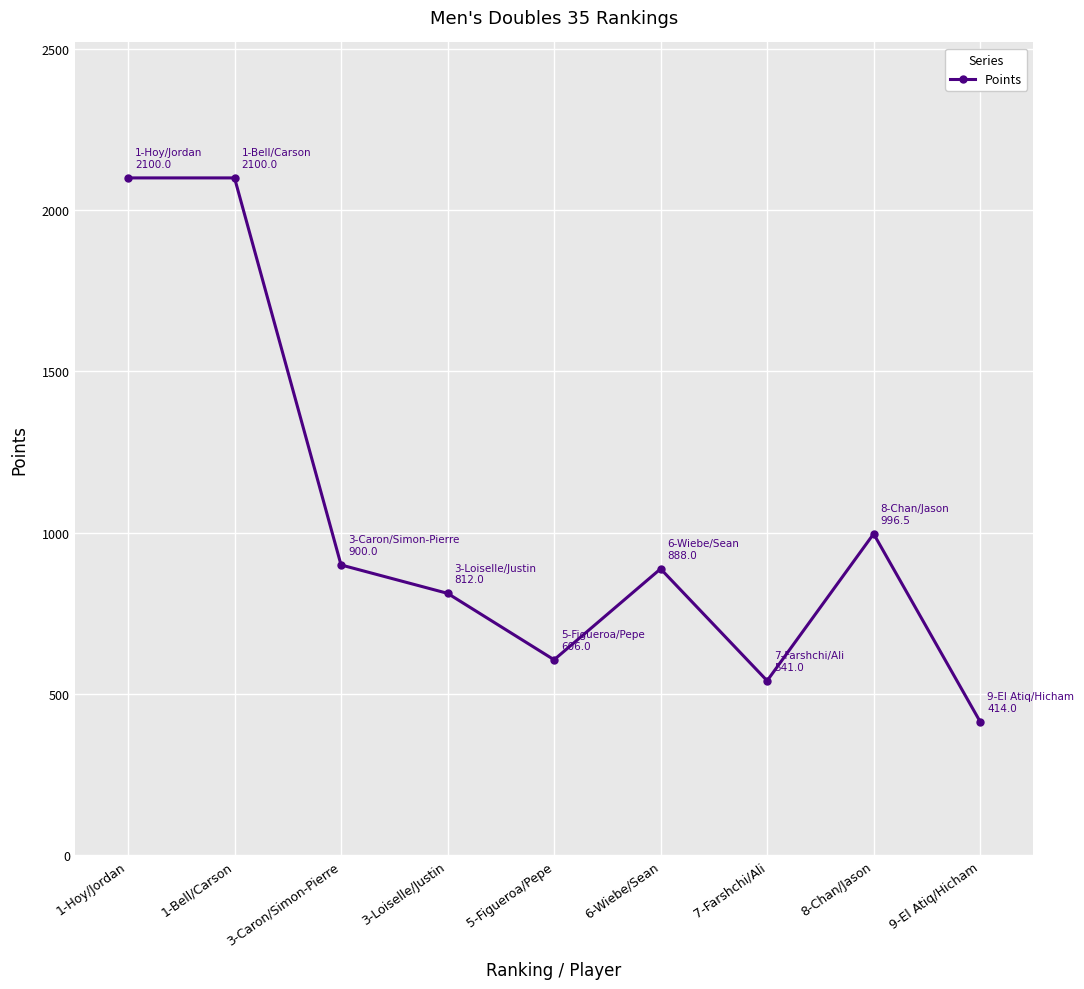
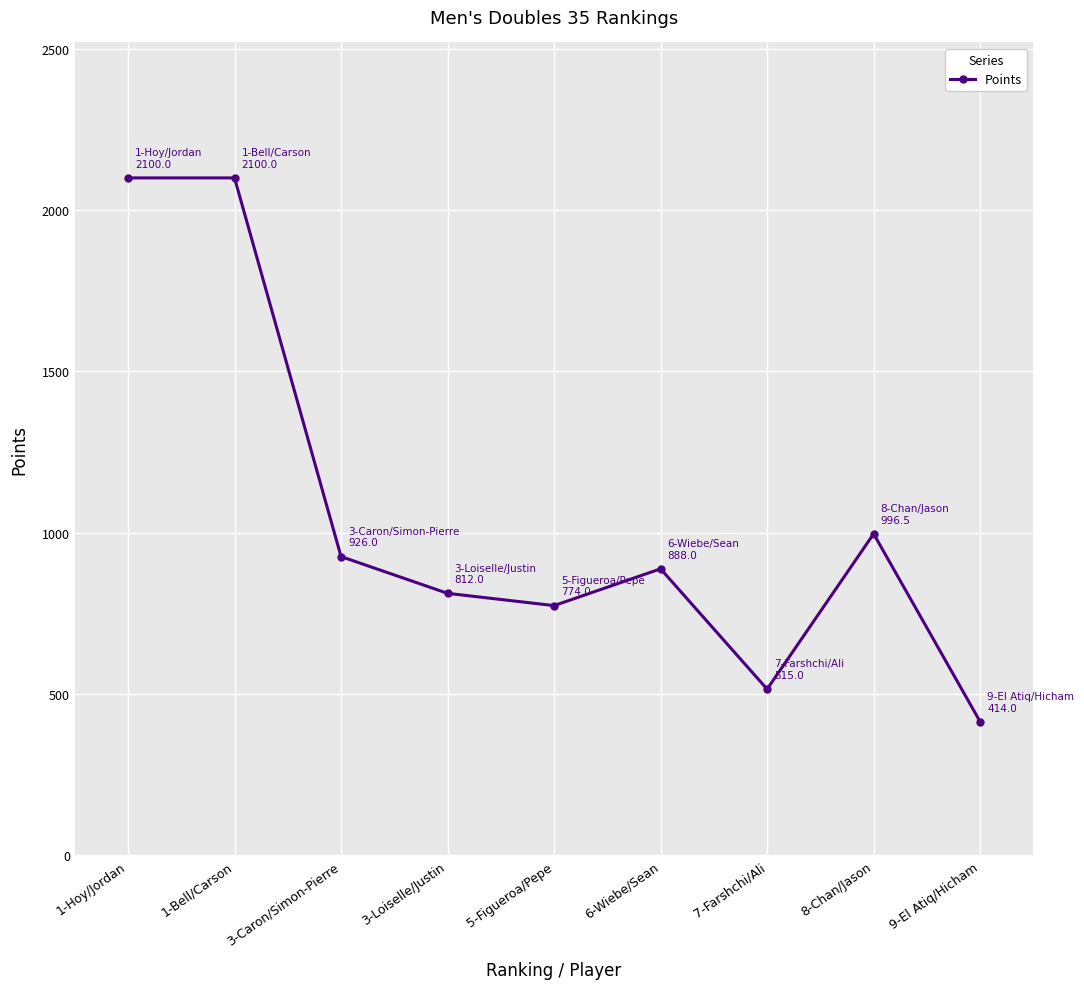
  {
    "1-Hoy/Jordan": 2100.0,
    "1-Bell/Carson": 2100.0,
-   "3-Caron/Simon-Pierre": 900.0,
+   "3-Caron/Simon-Pierre": 926.0,
    "3-Loiselle/Justin": 812.0,
-   "5-Figueroa/Pepe": 606.0,
+   "5-Figueroa/Pepe": 774.0,
    "6-Wiebe/Sean": 888.0,
-   "7-Farshchi/Ali": 541.0,
+   "7-Farshchi/Ali": 515.0,
    "8-Chan/Jason": 996.5,
    "9-El Atiq/Hicham": 414.0
  }
